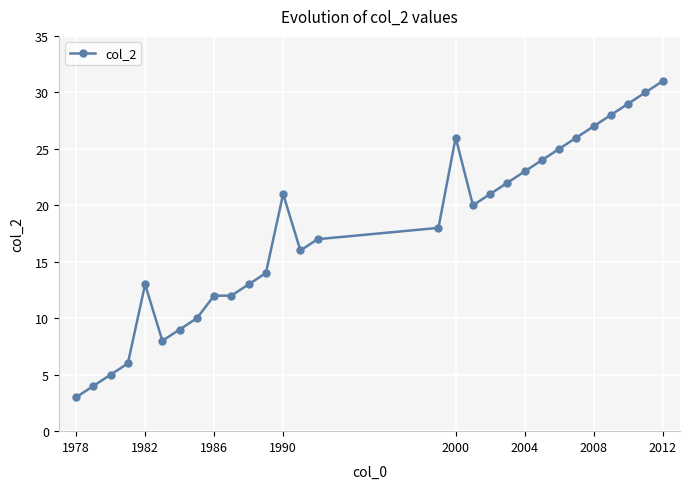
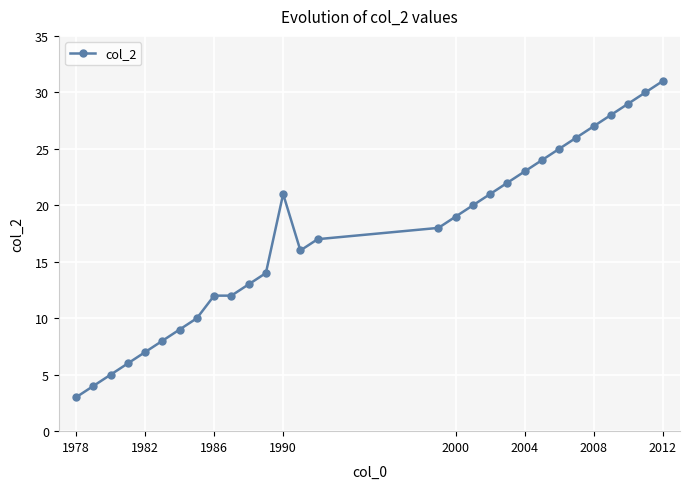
  {
    "1978": 3,
-   "1982": 13,
+   "1982": 7,
    "1986": 12,
    "1990": 21,
-   "2000": 26,
+   "2000": 19,
    "2004": 23,
    "2008": 27,
    "2012": 31
  }
